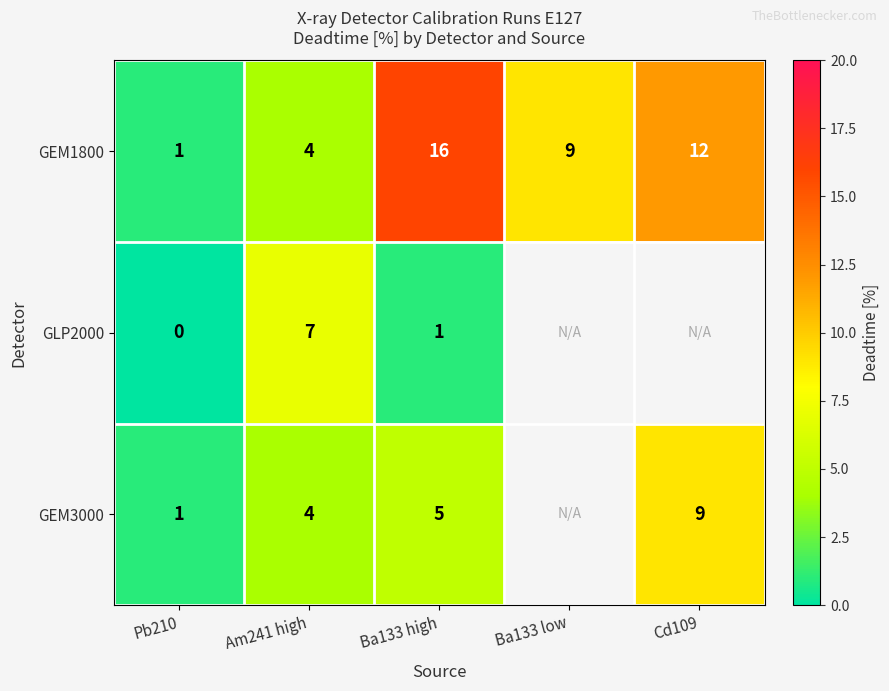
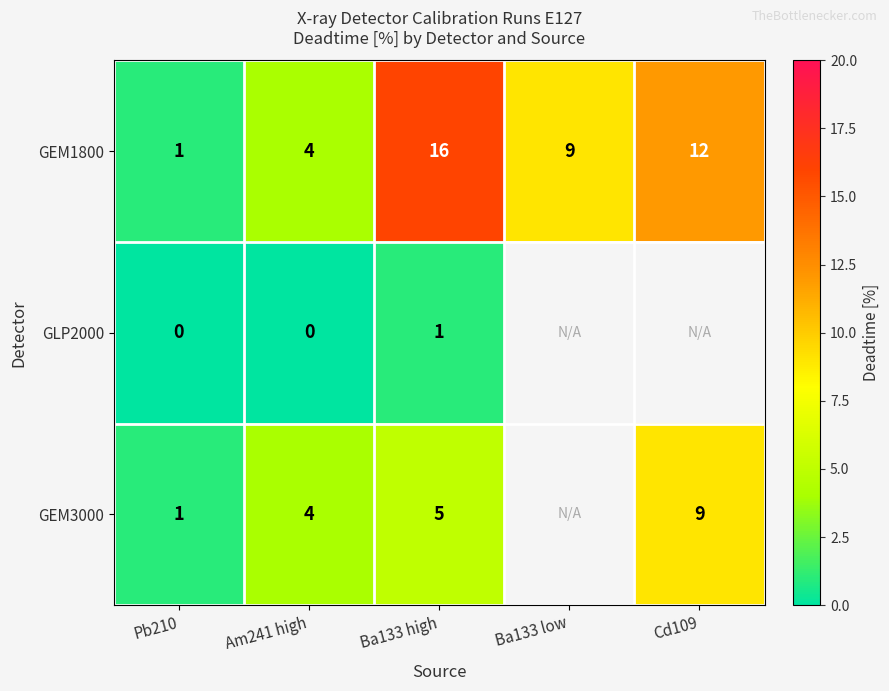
  {
    "GEM1800": {
      "Pb210": 1,
      "Am241 high": 4,
      "Ba133 high": 16,
      "Ba133 low": 9,
      "Cd109": 12
    },
    "GLP2000": {
      "Pb210": 0,
-     "Am241 high": 7,
+     "Am241 high": 0,
      "Ba133 high": 1
    },
    "GEM3000": {
      "Pb210": 1,
      "Am241 high": 4,
      "Ba133 high": 5,
      "Cd109": 9
    }
  }
